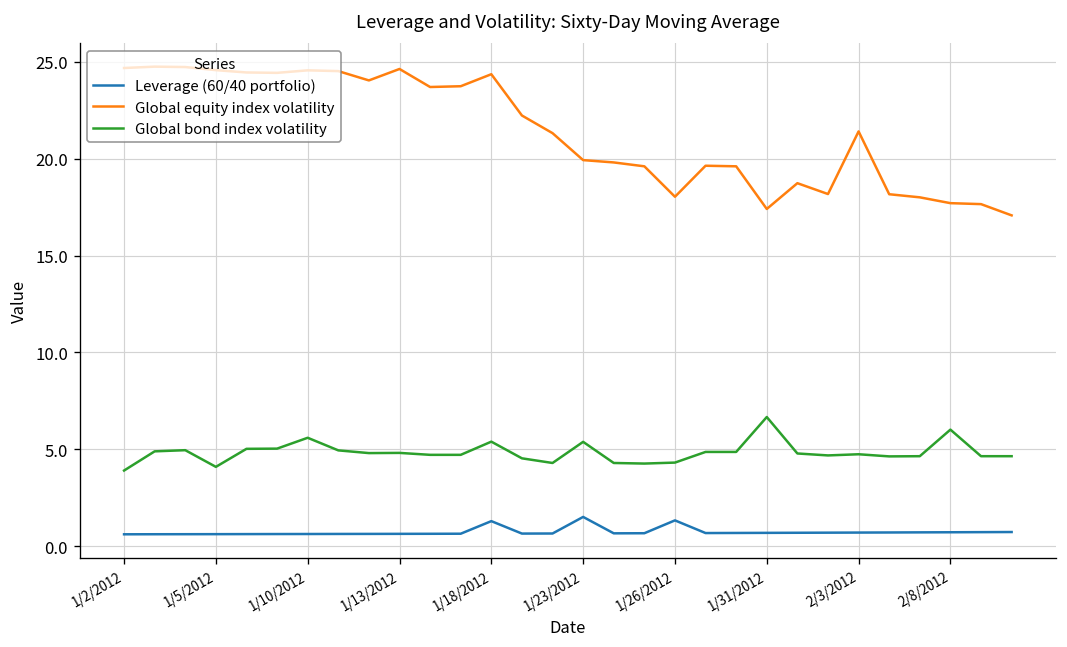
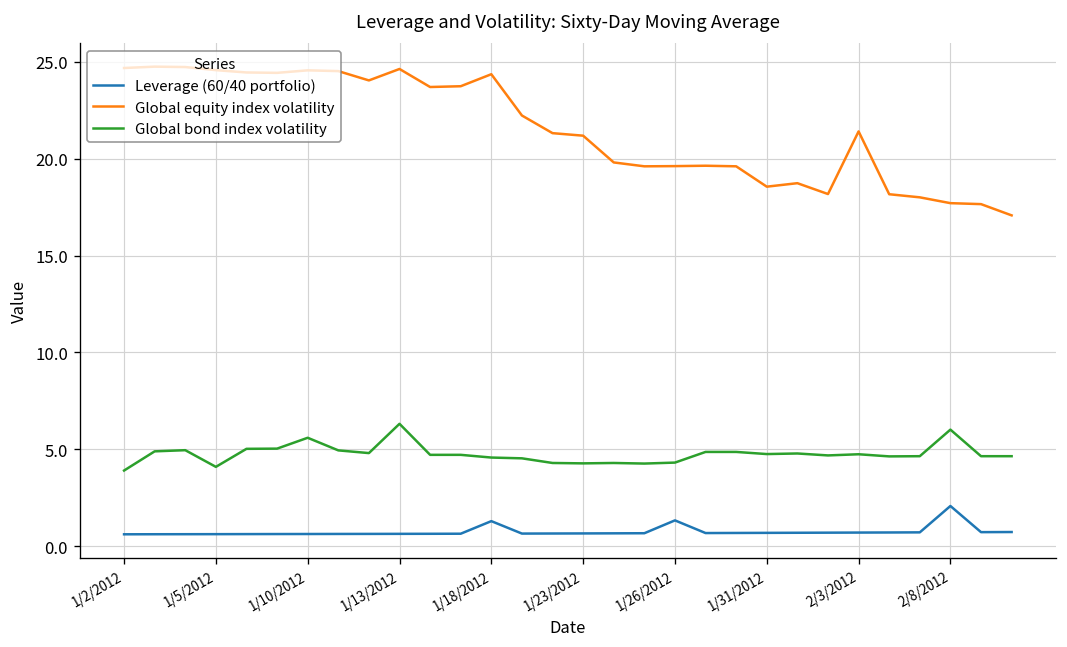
  {
    "Leverage (60/40 portfolio)": {
      "1/2/2012": 0.6,
      "1/5/2012": 0.6,
      "1/10/2012": 0.6,
      "1/13/2012": 0.6,
      "1/18/2012": 1.3,
-     "1/23/2012": 1.5,
+     "1/23/2012": 0.7,
      "1/26/2012": 1.3,
      "1/31/2012": 0.7,
      "2/3/2012": 0.7,
-     "2/8/2012": 0.7
+     "2/8/2012": 2.1
    },
    "Global equity index volatility": {
      "1/13/2012": 24.6,
      "1/18/2012": 24.4,
-     "1/23/2012": 19.9,
-     "1/26/2012": 18.0,
-     "1/31/2012": 17.4,
+     "1/23/2012": 21.2,
+     "1/26/2012": 19.6,
+     "1/31/2012": 18.6,
      "2/3/2012": 21.4,
      "2/8/2012": 17.7
    },
    "Global bond index volatility": {
      "1/2/2012": 3.9,
      "1/5/2012": 4.1,
      "1/10/2012": 5.6,
-     "1/13/2012": 4.8,
-     "1/18/2012": 5.4,
-     "1/23/2012": 5.4,
+     "1/13/2012": 6.3,
+     "1/18/2012": 4.6,
+     "1/23/2012": 4.3,
      "1/26/2012": 4.3,
-     "1/31/2012": 6.7,
+     "1/31/2012": 4.8,
      "2/3/2012": 4.8,
      "2/8/2012": 6.0
    }
  }
